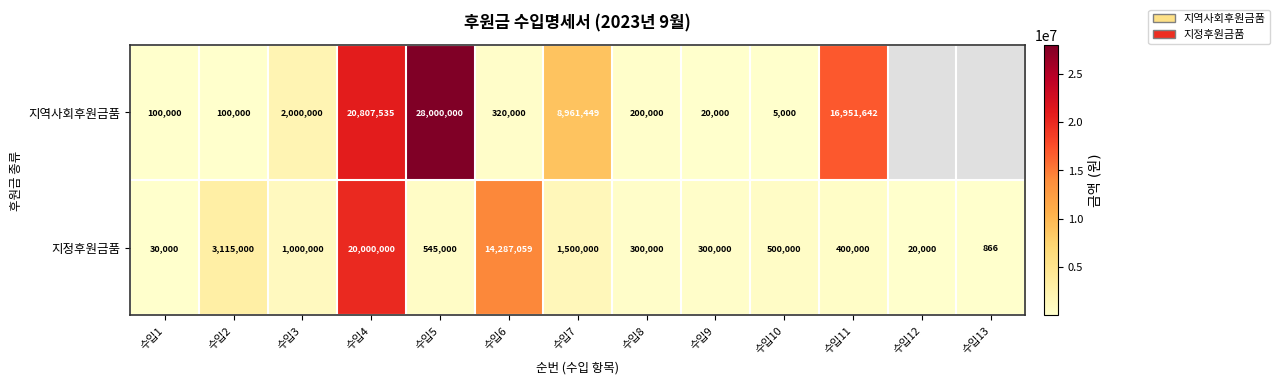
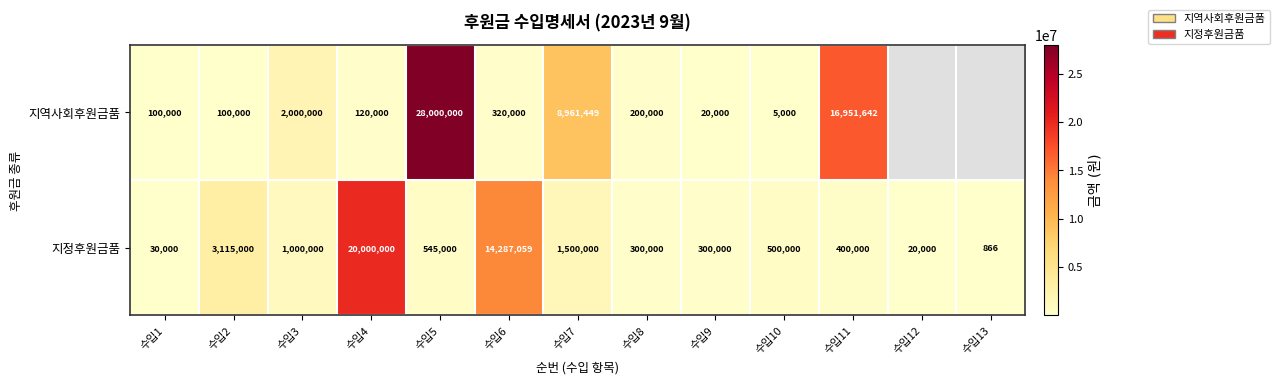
  {
    "지역사회후원금품": {
      "수입1": "100,000",
      "수입2": "100,000",
      "수입3": "2,000,000",
-     "수입4": "20,807,535",
+     "수입4": "120,000",
      "수입5": "28,000,000",
      "수입6": "320,000",
      "수입7": "8,961,449",
      "수입8": "200,000",
      "수입9": "20,000",
      "수입10": "5,000",
      "수입11": "16,951,642"
    },
    "지정후원금품": {
      "수입1": "30,000",
      "수입2": "3,115,000",
      "수입3": "1,000,000",
      "수입4": "20,000,000",
      "수입5": "545,000",
      "수입6": "14,287,059",
      "수입7": "1,500,000",
      "수입8": "300,000",
      "수입9": "300,000",
      "수입10": "500,000",
      "수입11": "400,000",
      "수입12": "20,000",
      "수입13": "866"
    }
  }
